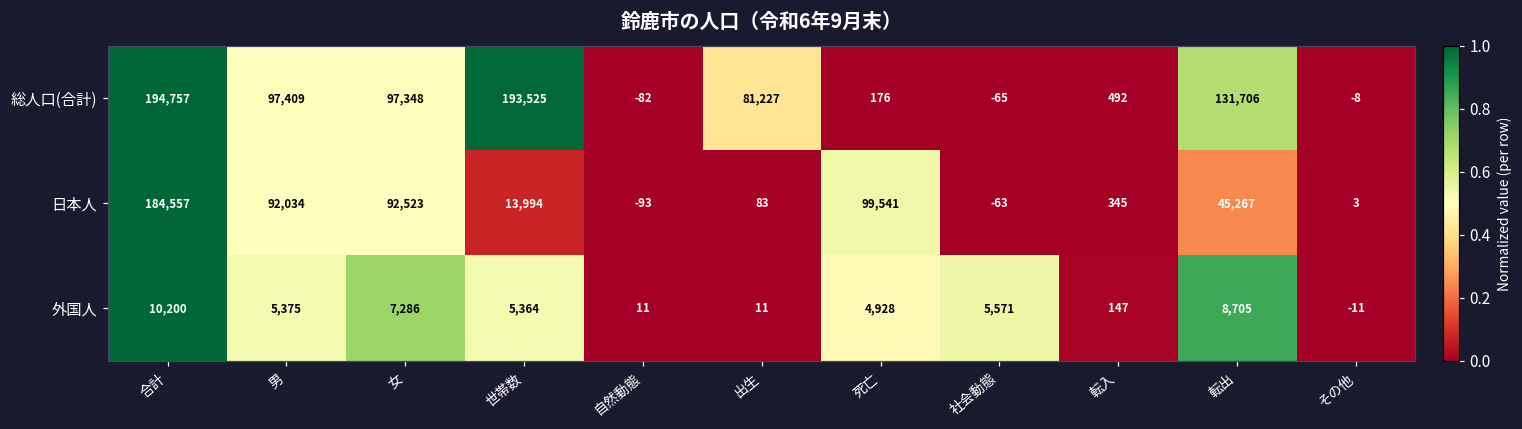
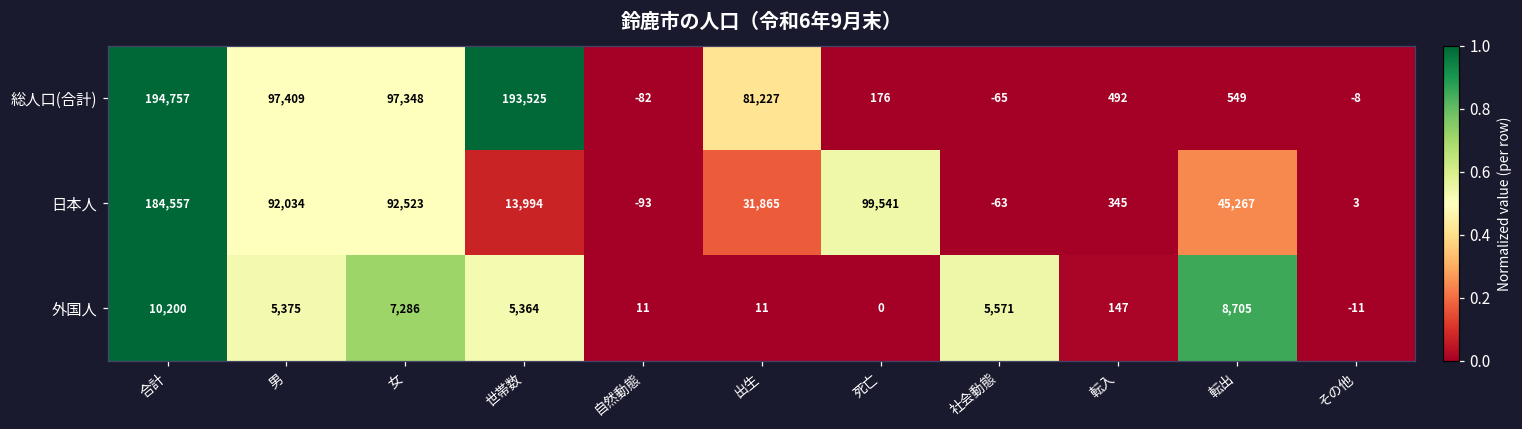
  {
    "総人口(合計)": {
      "合計": "194,757",
      "男": "97,409",
      "女": "97,348",
      "世帯数": "193,525",
      "自然動態": "-82",
      "出生": "81,227",
      "死亡": "176",
      "社会動態": "-65",
      "転入": "492",
-     "転出": "131,706",
+     "転出": "549",
      "その他": "-8"
    },
    "日本人": {
      "合計": "184,557",
      "男": "92,034",
      "女": "92,523",
      "世帯数": "13,994",
      "自然動態": "-93",
-     "出生": "83",
+     "出生": "31,865",
      "死亡": "99,541",
      "社会動態": "-63",
      "転入": "345",
      "転出": "45,267",
      "その他": "3"
    },
    "外国人": {
      "合計": "10,200",
      "男": "5,375",
      "女": "7,286",
      "世帯数": "5,364",
      "自然動態": "11",
      "出生": "11",
-     "死亡": "4,928",
+     "死亡": "0",
      "社会動態": "5,571",
      "転入": "147",
      "転出": "8,705",
      "その他": "-11"
    }
  }
